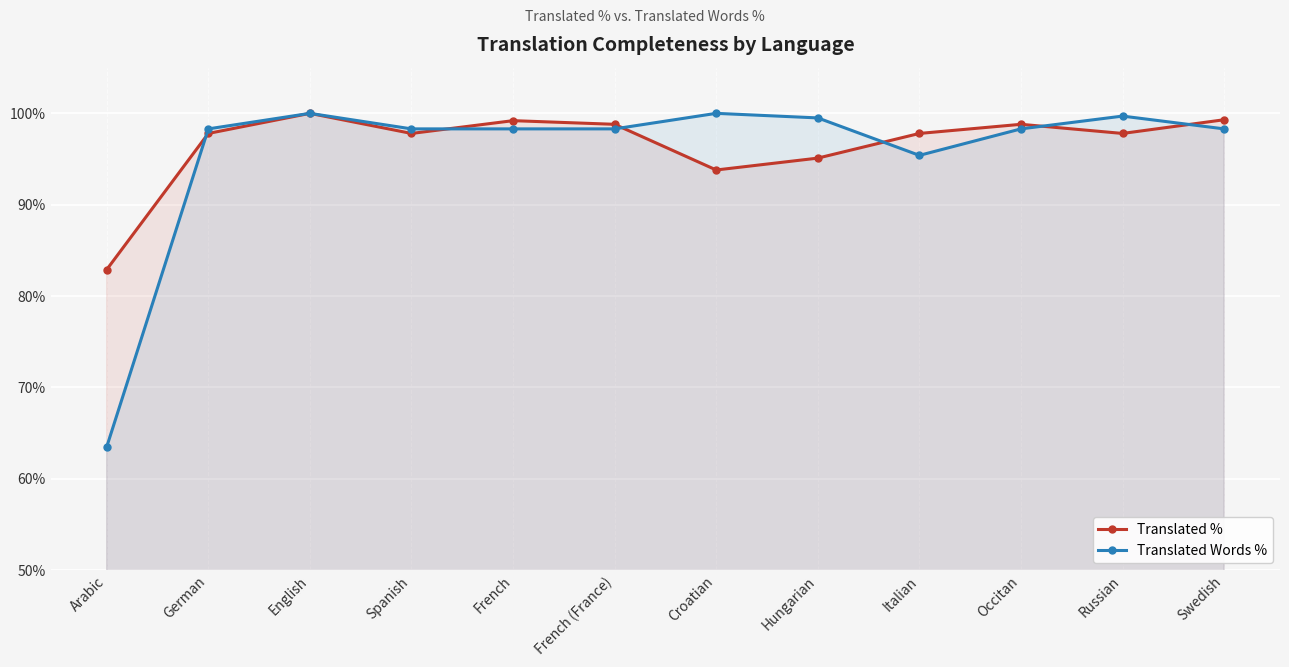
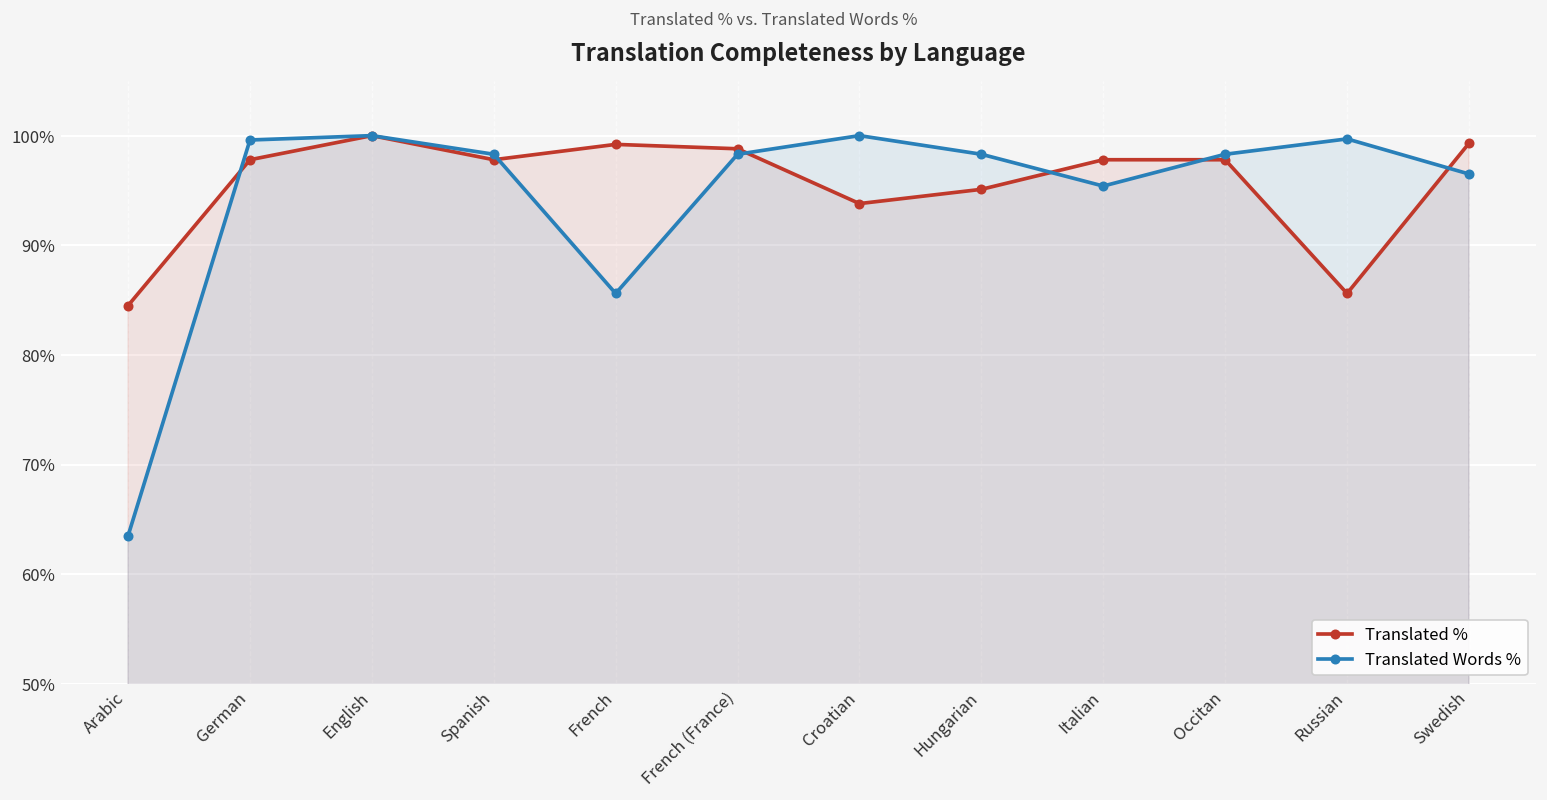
  {
    "Translated %": {
-     "Arabic": "83%",
+     "Arabic": "85%",
      "German": "98%",
      "Spanish": "98%",
      "French": "99%",
      "French (France)": "99%",
      "Croatian": "94%",
      "Hungarian": "95%",
      "Italian": "98%",
-     "Occitan": "99%",
-     "Russian": "98%",
+     "Occitan": "98%",
+     "Russian": "86%",
      "Swedish": "99%"
    },
    "Translated Words %": {
      "Arabic": "64%",
-     "German": "98%",
+     "German": "100%",
      "Spanish": "98%",
-     "French": "98%",
+     "French": "86%",
      "French (France)": "98%",
      "Croatian": "100%",
-     "Hungarian": "100%",
+     "Hungarian": "98%",
      "Italian": "95%",
      "Occitan": "98%",
      "Russian": "100%",
-     "Swedish": "98%"
+     "Swedish": "97%"
    }
  }
